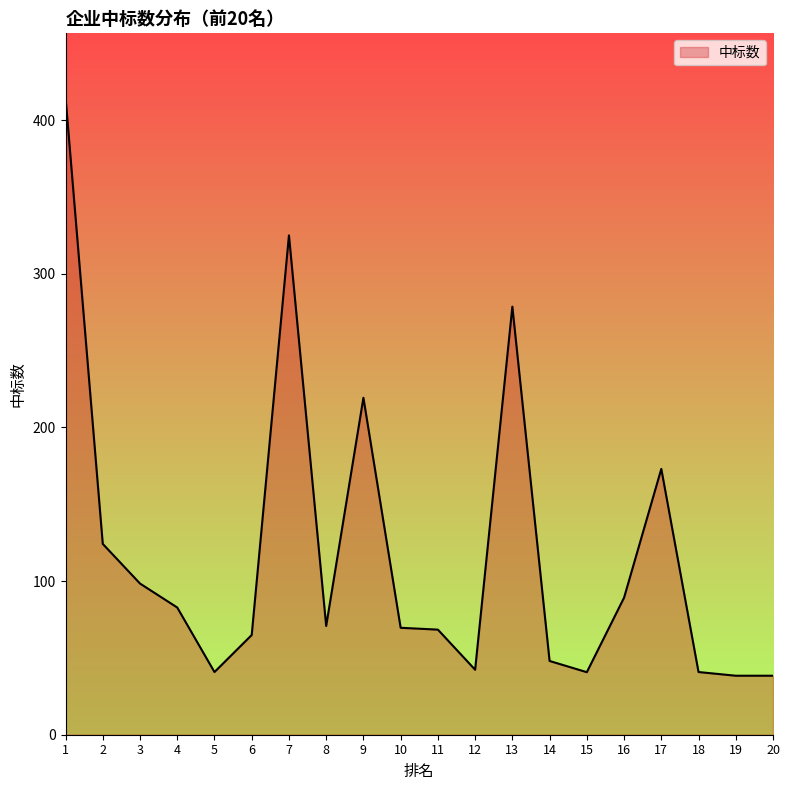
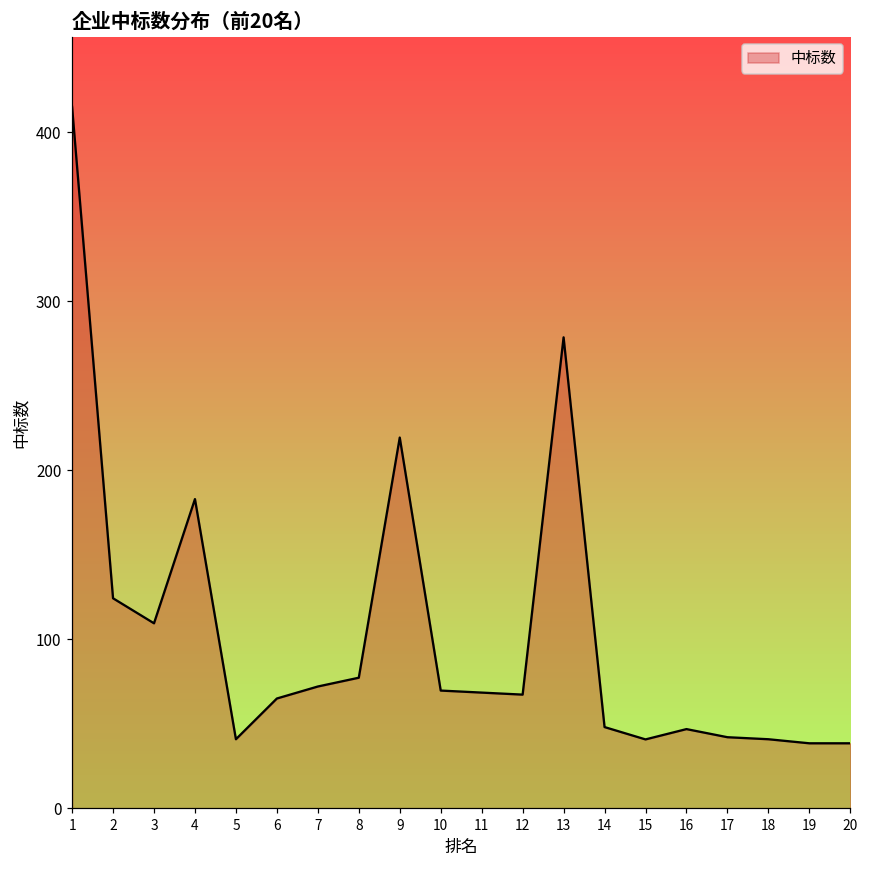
  {
    "1": 415,
    "2": 124,
-   "3": 98,
-   "4": 83,
+   "3": 109,
+   "4": 183,
    "5": 41,
    "6": 65,
-   "7": 325,
-   "8": 71,
+   "7": 72,
+   "8": 77,
    "9": 219,
    "10": 70,
    "11": 68,
-   "12": 42,
+   "12": 67,
    "13": 279,
    "14": 48,
    "15": 41,
-   "16": 89,
-   "17": 173,
+   "16": 47,
+   "17": 42,
    "18": 41,
    "19": 38,
    "20": 38
  }
